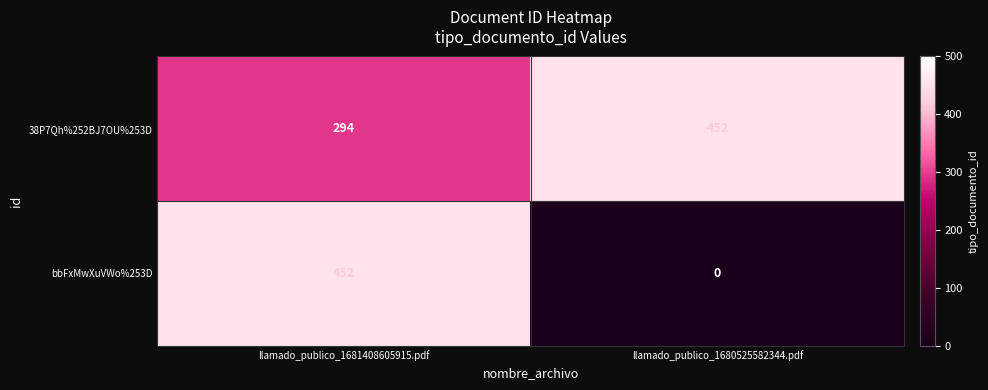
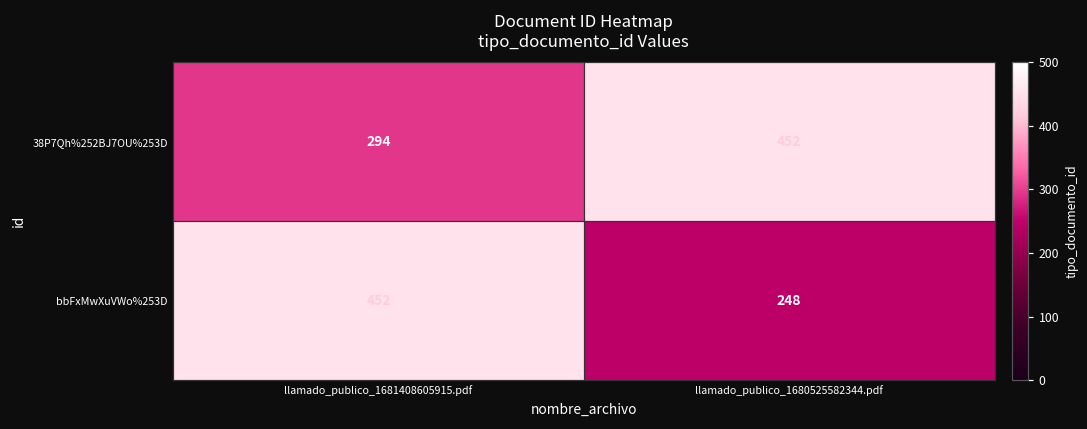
  {
    "38P7Qh%252BJ7OU%253D": {
      "llamado_publico_1681408605915.pdf": 294
    },
    "bbFxMwXuVWo%253D": {
-     "llamado_publico_1680525582344.pdf": 0
+     "llamado_publico_1680525582344.pdf": 248
    }
  }
